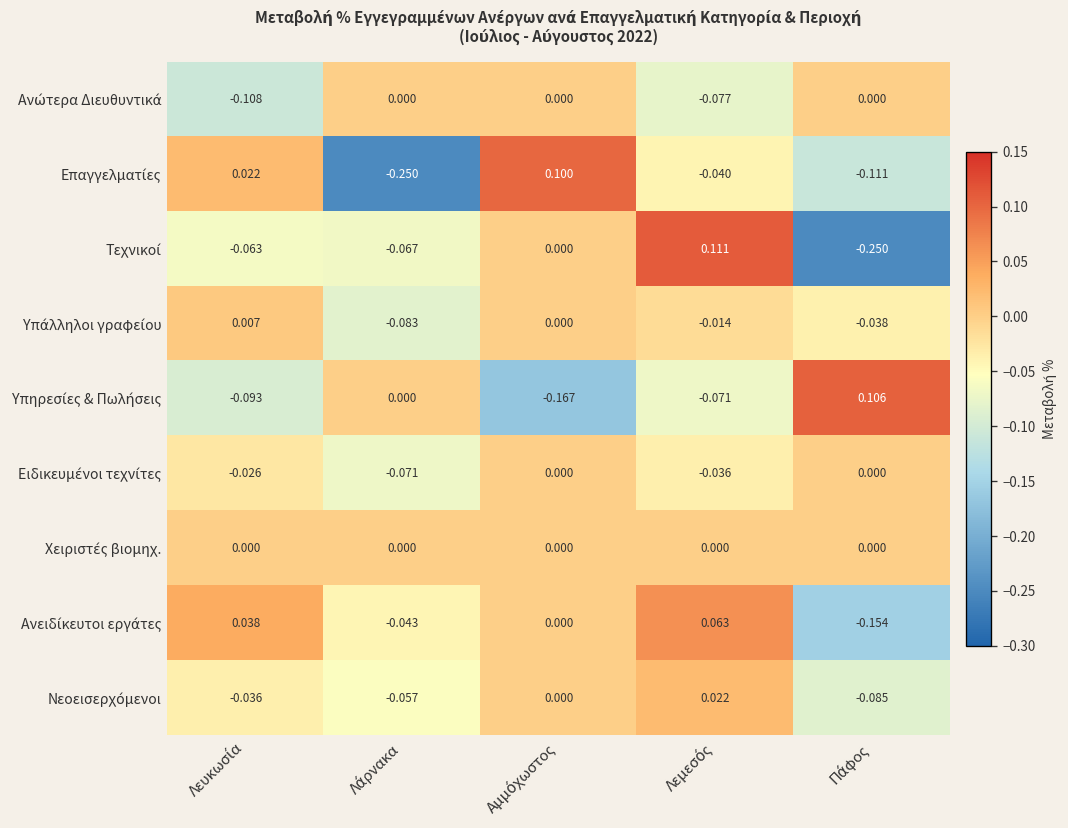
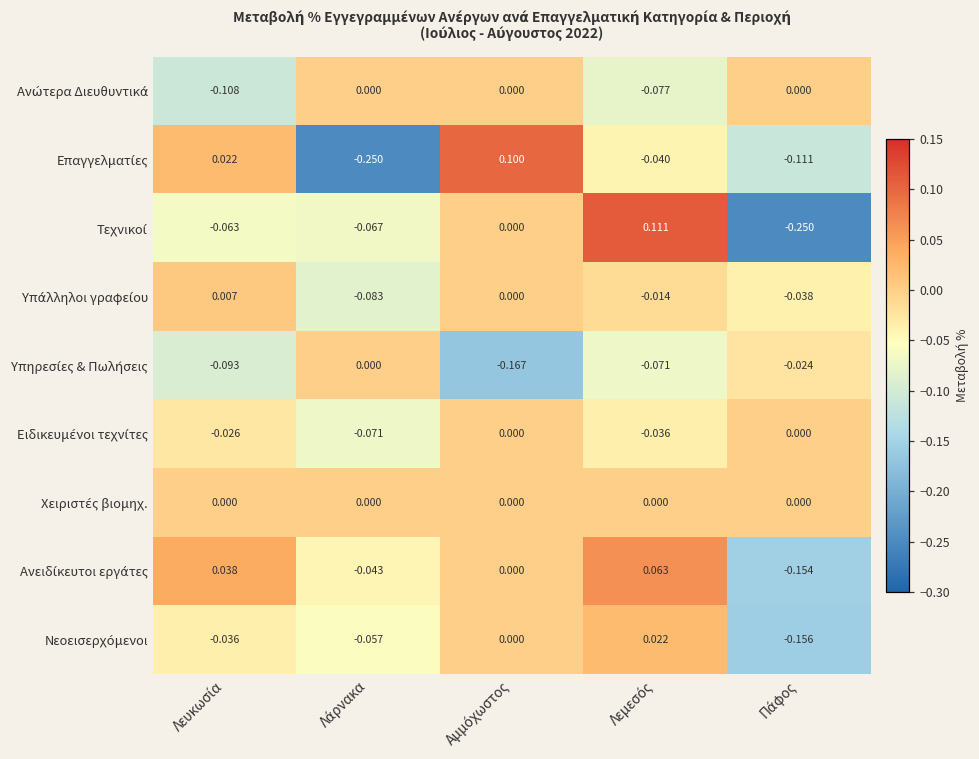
  {
    "Ανώτερα Διευθυντικά": {
      "Λευκωσία": -0.108,
      "Λάρνακα": 0.000,
      "Αμμόχωστος": 0.000,
      "Λεμεσός": -0.077,
      "Πάφος": 0.000
    },
    "Επαγγελματίες": {
      "Λευκωσία": 0.022,
      "Λάρνακα": -0.250,
      "Αμμόχωστος": 0.100,
      "Λεμεσός": -0.040,
      "Πάφος": -0.111
    },
    "Τεχνικοί": {
      "Λευκωσία": -0.063,
      "Λάρνακα": -0.067,
      "Αμμόχωστος": 0.000,
      "Λεμεσός": 0.111,
      "Πάφος": -0.250
    },
    "Υπάλληλοι γραφείου": {
      "Λευκωσία": 0.007,
      "Λάρνακα": -0.083,
      "Αμμόχωστος": 0.000,
      "Λεμεσός": -0.014,
      "Πάφος": -0.038
    },
    "Υπηρεσίες & Πωλήσεις": {
      "Λευκωσία": -0.093,
      "Λάρνακα": 0.000,
      "Αμμόχωστος": -0.167,
      "Λεμεσός": -0.071,
-     "Πάφος": 0.106
+     "Πάφος": -0.024
    },
    "Ειδικευμένοι τεχνίτες": {
      "Λευκωσία": -0.026,
      "Λάρνακα": -0.071,
      "Αμμόχωστος": 0.000,
      "Λεμεσός": -0.036,
      "Πάφος": 0.000
    },
    "Χειριστές βιομηχ.": {
      "Λευκωσία": 0.000,
      "Λάρνακα": 0.000,
      "Αμμόχωστος": 0.000,
      "Λεμεσός": 0.000,
      "Πάφος": 0.000
    },
    "Ανειδίκευτοι εργάτες": {
      "Λευκωσία": 0.038,
      "Λάρνακα": -0.043,
      "Αμμόχωστος": 0.000,
      "Λεμεσός": 0.063,
      "Πάφος": -0.154
    },
    "Νεοεισερχόμενοι": {
      "Λευκωσία": -0.036,
      "Λάρνακα": -0.057,
      "Αμμόχωστος": 0.000,
      "Λεμεσός": 0.022,
-     "Πάφος": -0.085
+     "Πάφος": -0.156
    }
  }
